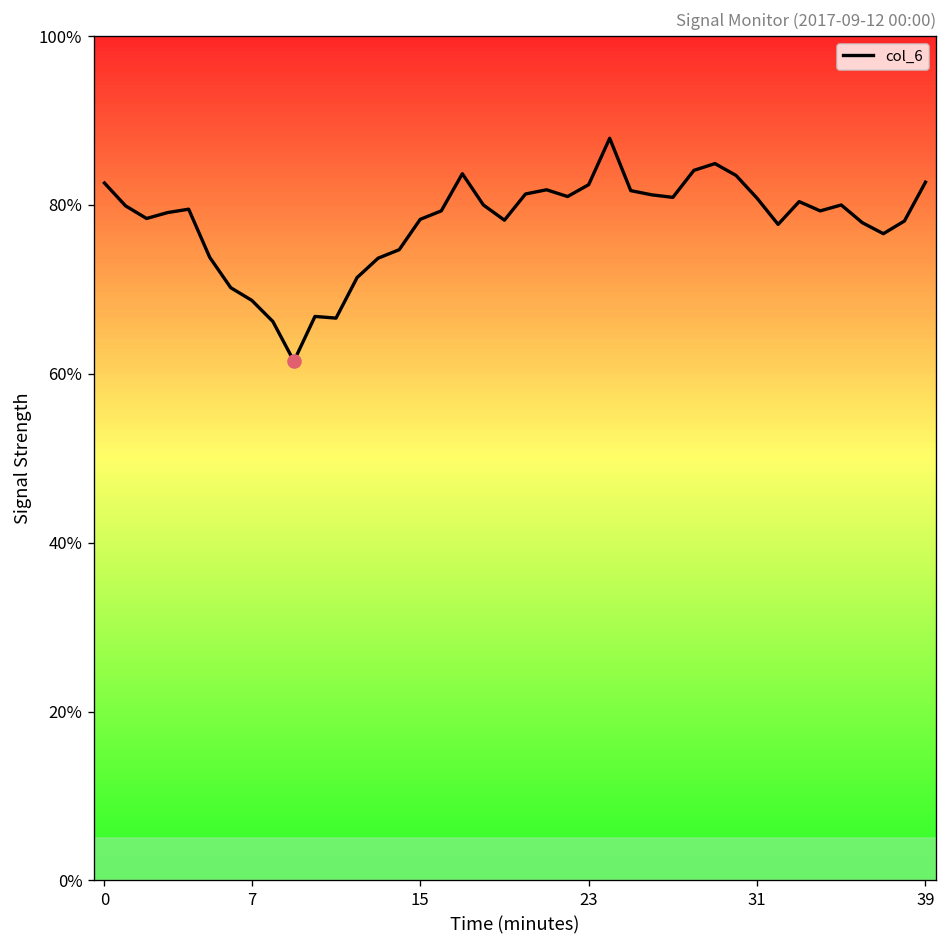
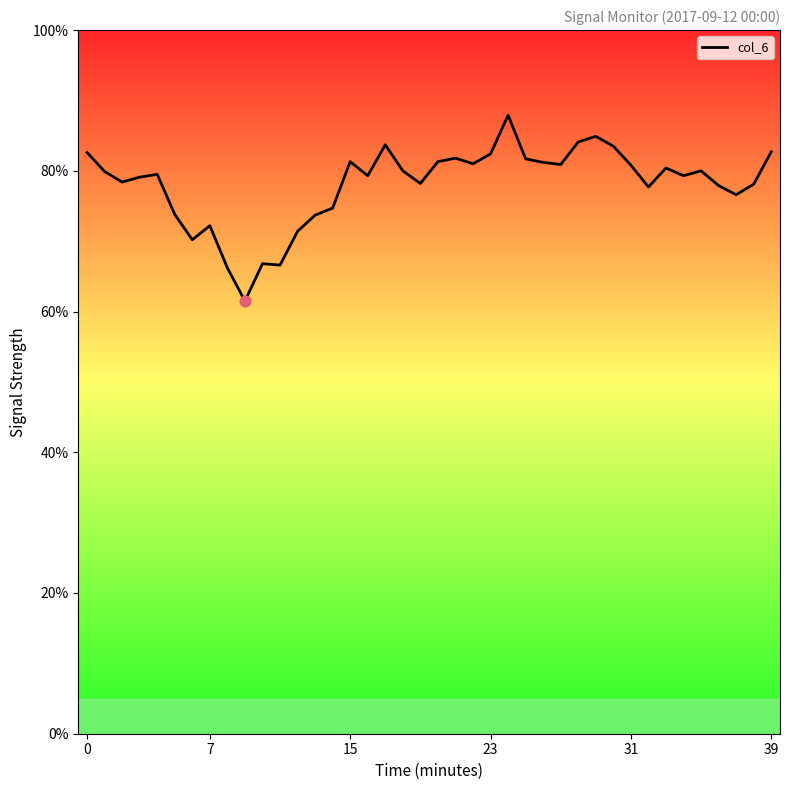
  {
    "col_6": {
      "0": "83%",
-     "7": "69%",
-     "15": "78%",
+     "7": "72%",
+     "15": "81%",
      "23": "82%",
      "31": "81%",
      "39": "83%"
    }
  }
